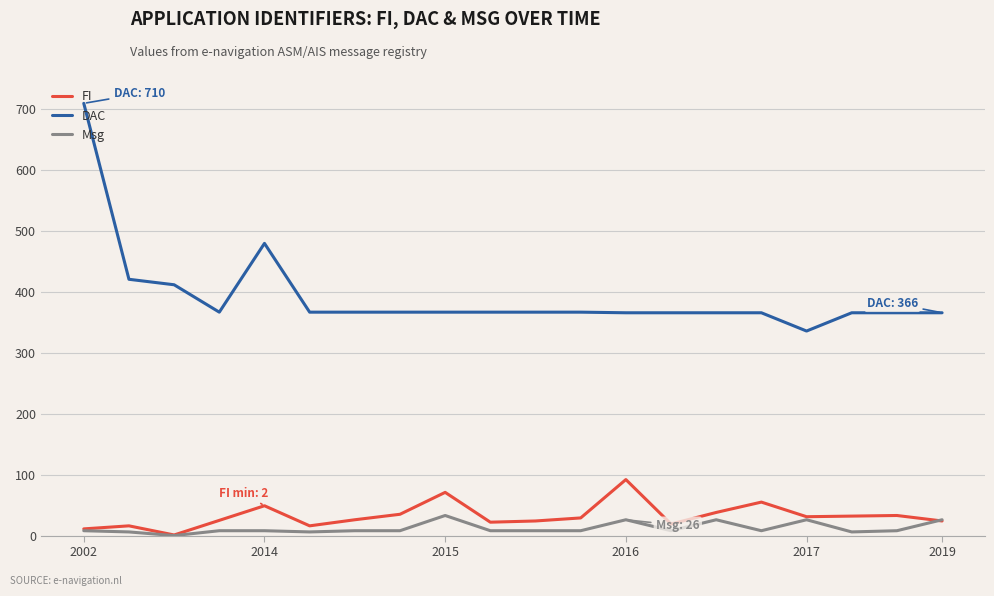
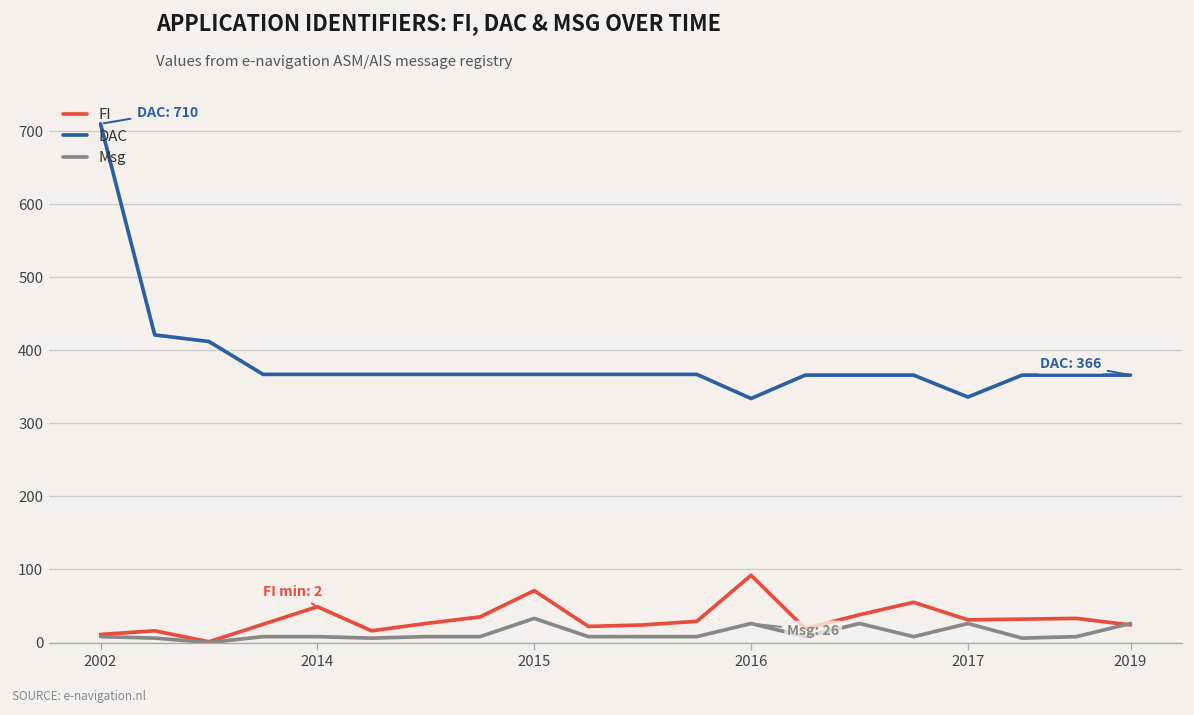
  {
    "FI": {
      "2015": 70,
      "2016": 90,
      "2017": 30
    },
    "DAC": {
-     "2014": 480,
+     "2014": 370,
      "2015": 370,
-     "2016": 370,
+     "2016": 330,
      "2017": 340
    },
    "Msg": {
      "2014": 10,
      "2015": 30,
      "2017": 30
    }
  }
